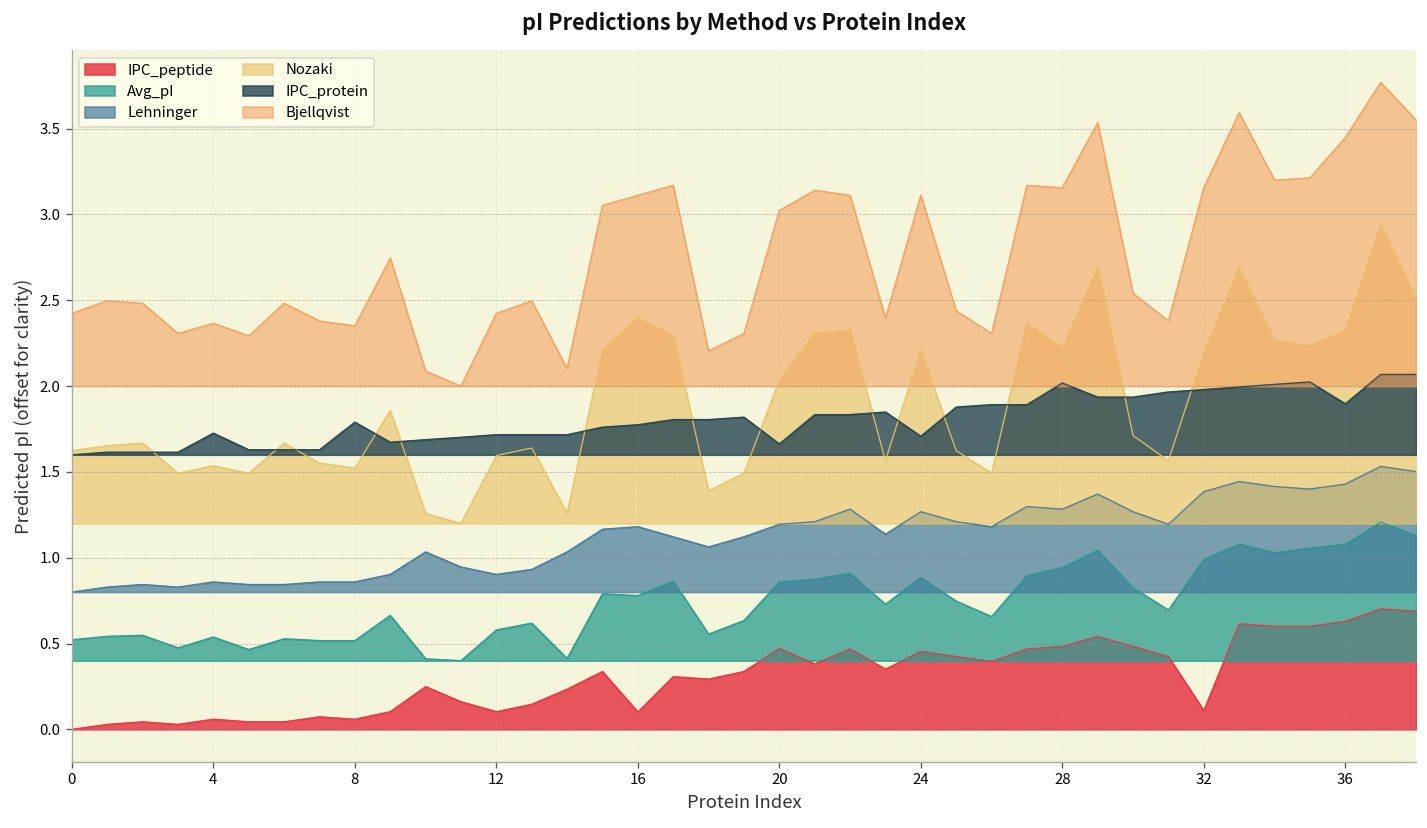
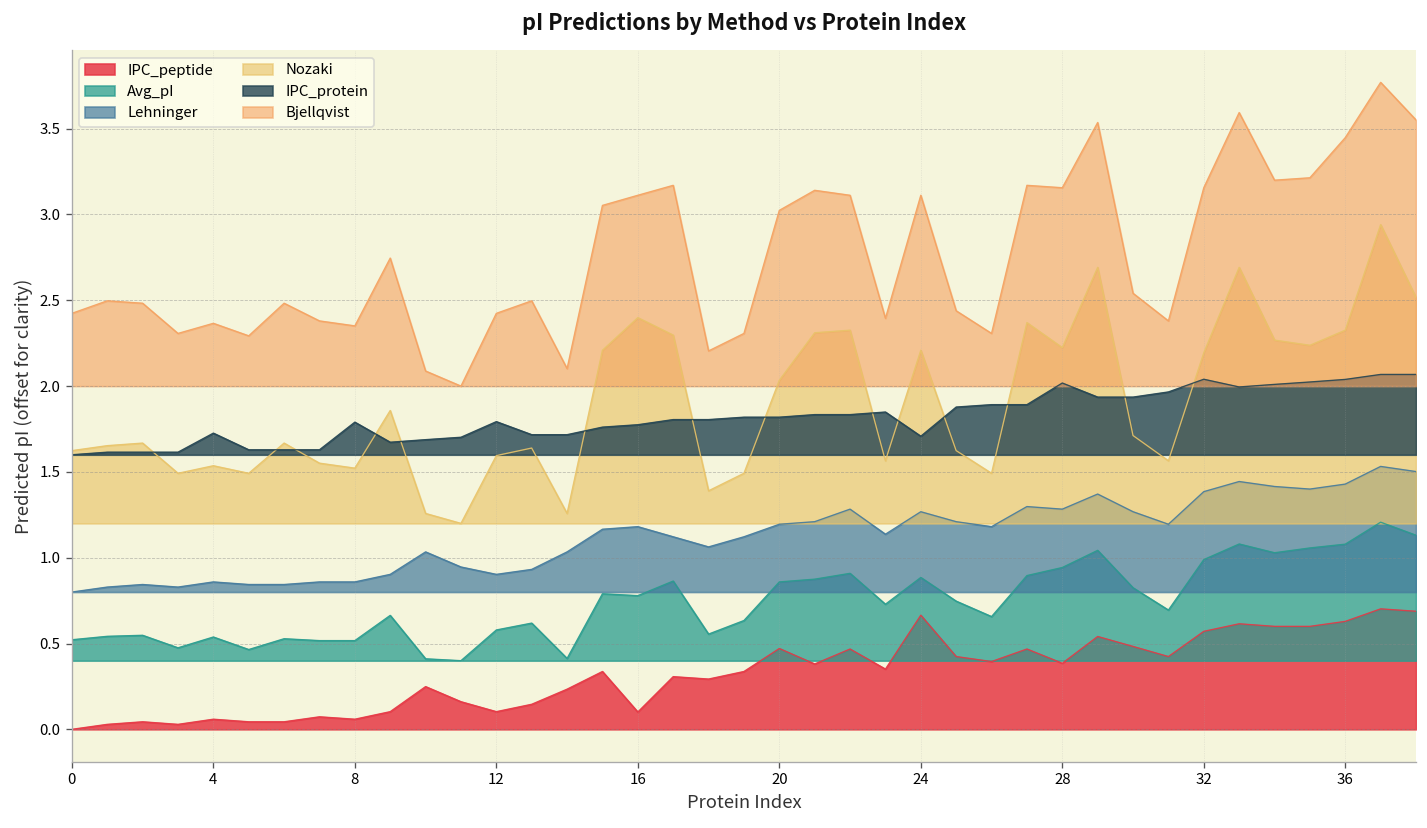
  {
    "IPC_peptide": {
      "0": 0.00,
      "4": 0.06,
      "8": 0.06,
      "12": 0.10,
      "16": 0.10,
      "20": 0.47,
-     "24": 0.45,
-     "28": 0.48,
-     "32": 0.11,
+     "24": 0.67,
+     "28": 0.38,
+     "32": 0.57,
      "36": 0.63
    },
    "IPC_protein": {
      "4": 1.73,
      "8": 1.79,
-     "12": 1.72,
+     "12": 1.79,
      "16": 1.78,
-     "20": 1.66,
+     "20": 1.82,
      "24": 1.71,
      "28": 2.02,
-     "32": 1.98,
-     "36": 1.90
+     "32": 2.04,
+     "36": 2.04
    }
  }
